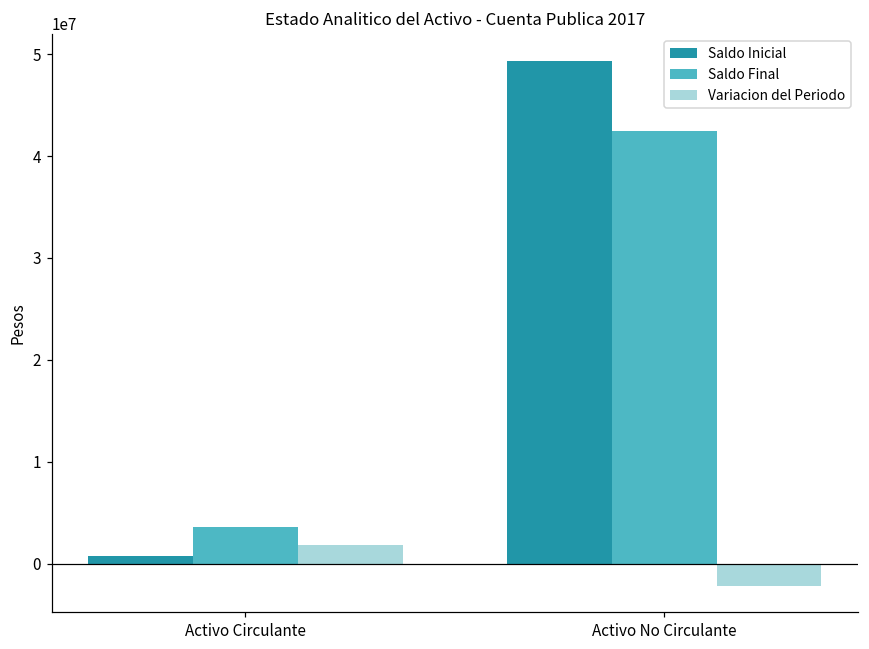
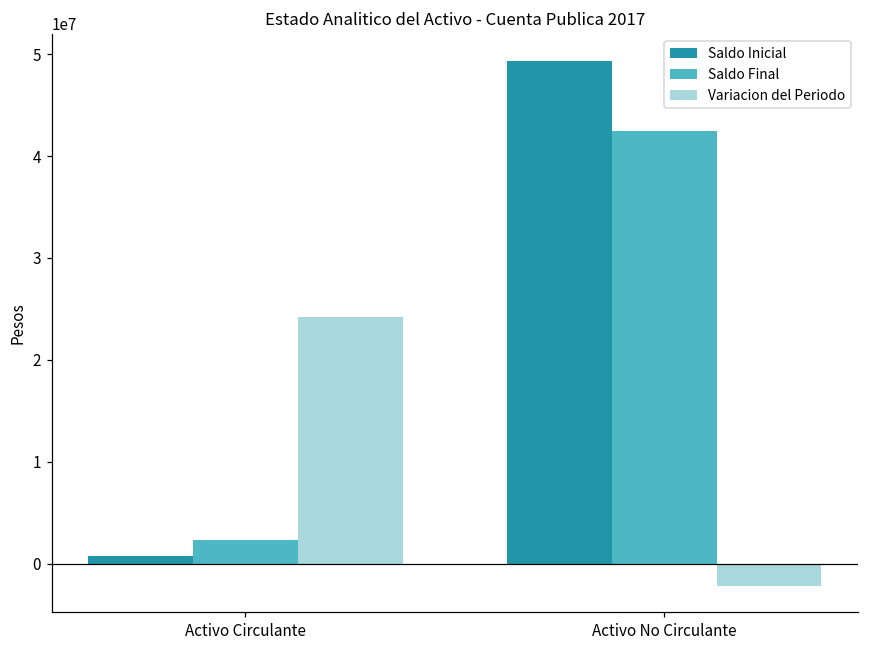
  {
    "Saldo Inicial": {
      "Activo Circulante": 1000000,
      "Activo No Circulante": 49000000
    },
    "Saldo Final": {
-     "Activo Circulante": 4000000,
+     "Activo Circulante": 2000000,
      "Activo No Circulante": 42000000
    },
    "Variacion del Periodo": {
-     "Activo Circulante": 2000000,
+     "Activo Circulante": 24000000,
      "Activo No Circulante": -2000000
    }
  }
